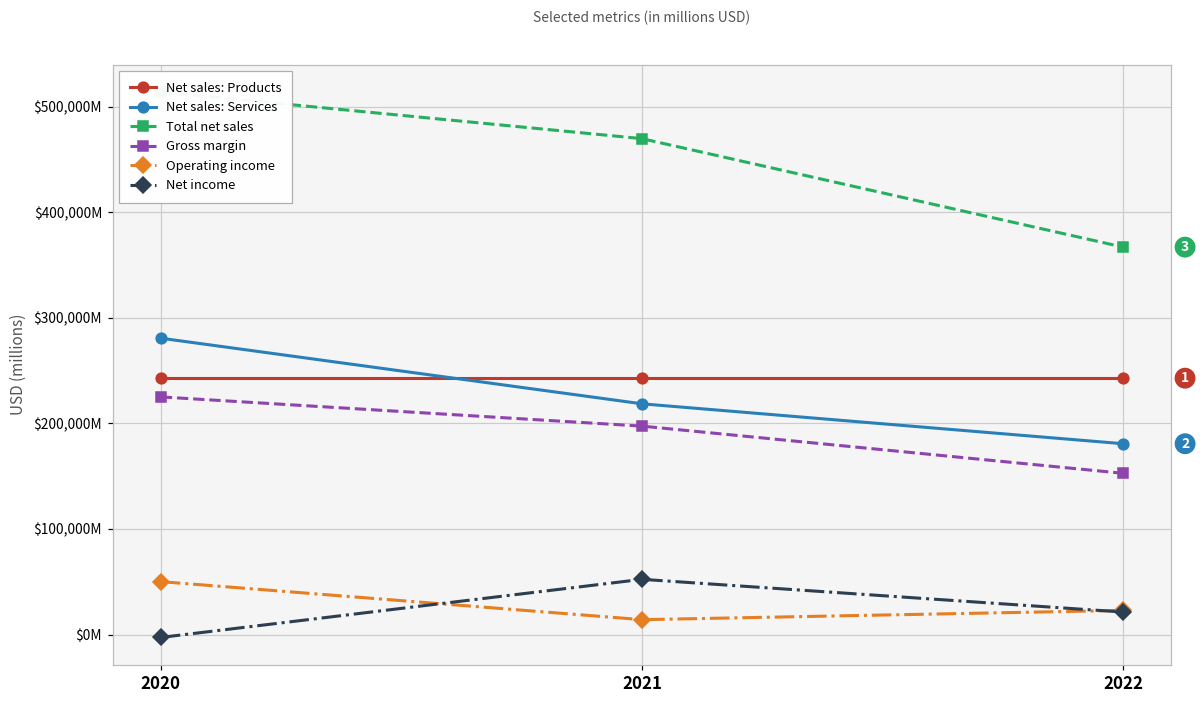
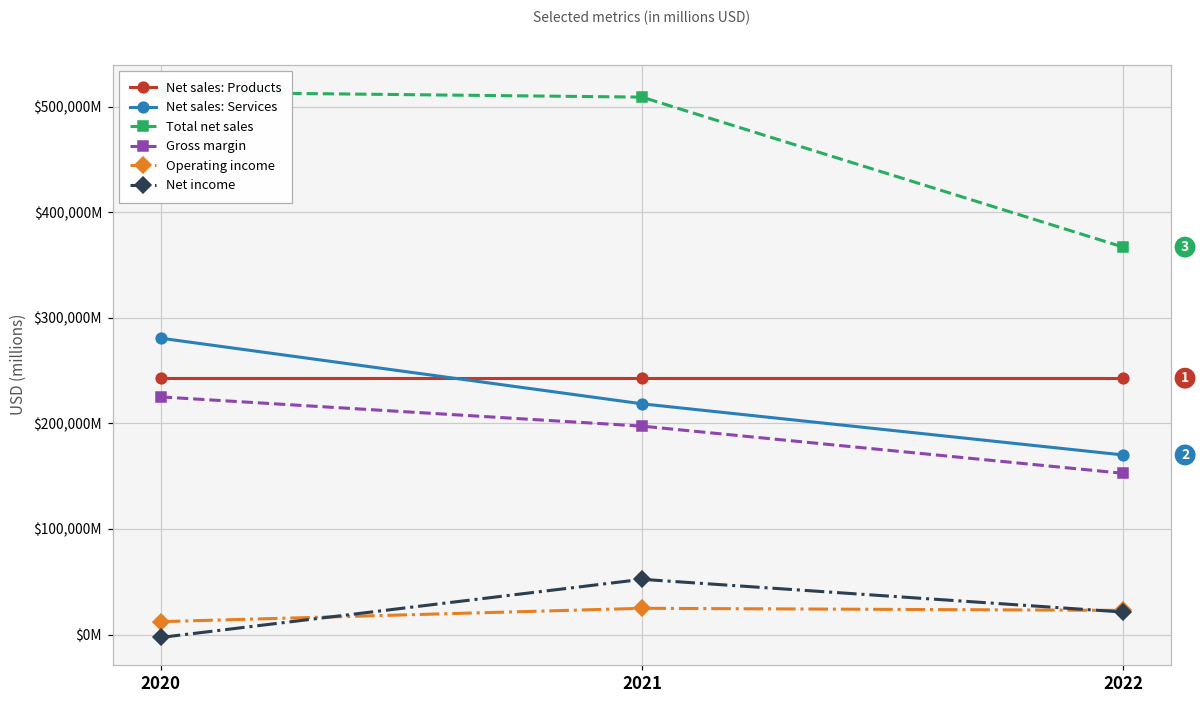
  {
    "Net sales: Products": {
      "2020": "$240,000,000,000",
      "2021": "$240,000,000,000",
      "2022": "$240,000,000,000"
    },
    "Net sales: Services": {
      "2020": "$280,000,000,000",
      "2021": "$220,000,000,000",
-     "2022": "$180,000,000,000"
+     "2022": "$170,000,000,000"
    },
    "Total net sales": {
-     "2021": "$470,000,000,000",
+     "2021": "$510,000,000,000",
      "2022": "$370,000,000,000"
    },
    "Gross margin": {
      "2020": "$230,000,000,000",
      "2021": "$200,000,000,000",
      "2022": "$150,000,000,000"
    },
    "Operating income": {
-     "2020": "$50,000,000,000",
-     "2021": "$10,000,000,000"
+     "2020": "$10,000,000,000",
+     "2021": "$20,000,000,000"
    },
    "Net income": {
      "2020": "$0",
      "2021": "$50,000,000,000"
    }
  }
